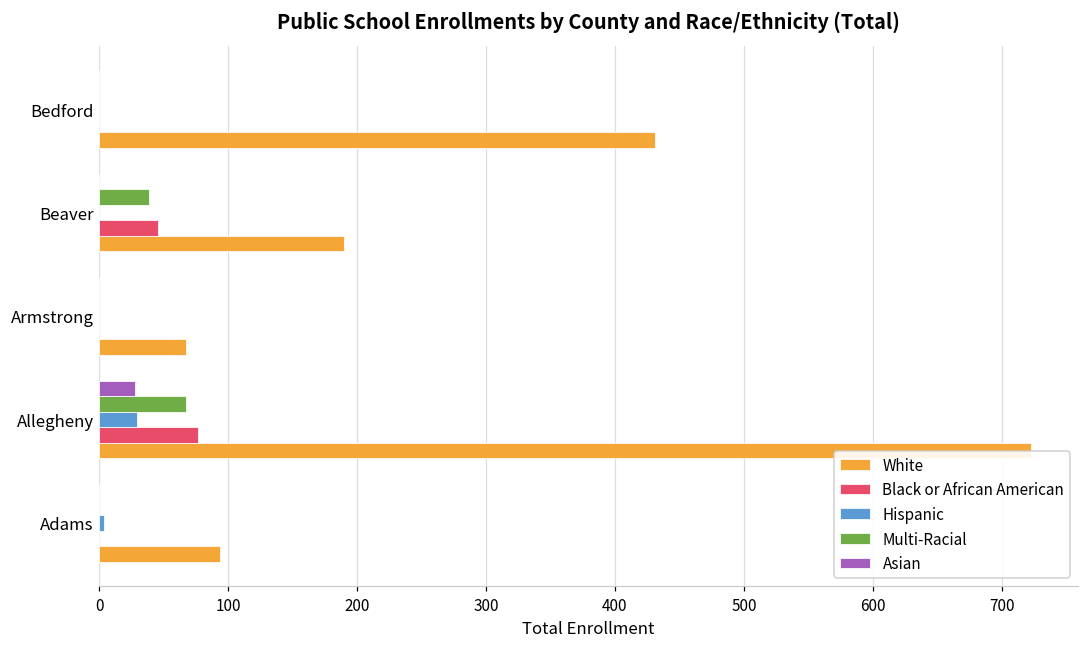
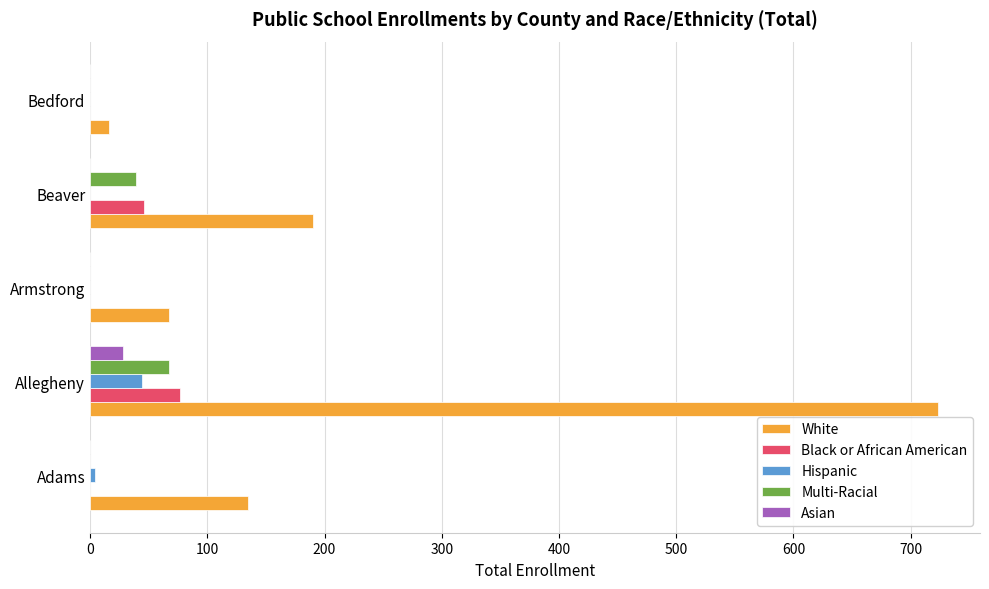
  {
    "White": {
-     "Bedford": 431,
+     "Bedford": 16,
      "Beaver": 190,
      "Armstrong": 67,
      "Allegheny": 723,
-     "Adams": 94
+     "Adams": 135
    },
    "Black or African American": {
      "Bedford": 0,
      "Beaver": 46,
      "Armstrong": 0,
      "Allegheny": 77,
      "Adams": 0
    },
    "Hispanic": {
      "Bedford": 0,
      "Beaver": 0,
      "Armstrong": 0,
-     "Allegheny": 29,
+     "Allegheny": 44,
      "Adams": 4
    },
    "Multi-Racial": {
      "Bedford": 0,
      "Beaver": 39,
      "Armstrong": 0,
      "Allegheny": 67,
      "Adams": 0
    },
    "Asian": {
      "Bedford": 0,
      "Beaver": 0,
      "Armstrong": 0,
      "Allegheny": 28,
      "Adams": 0
    }
  }
